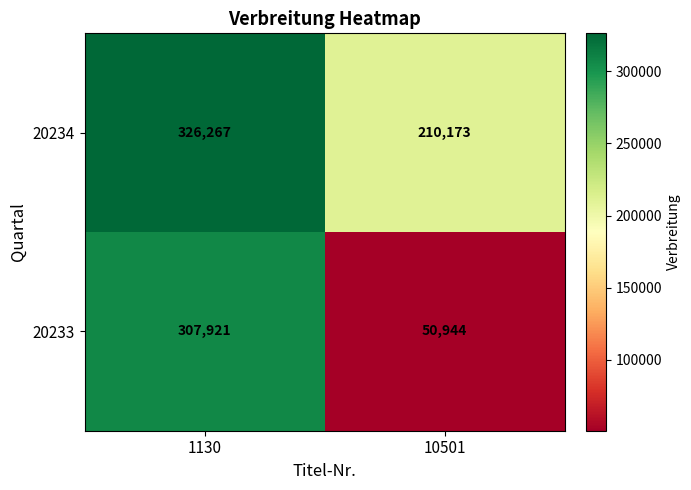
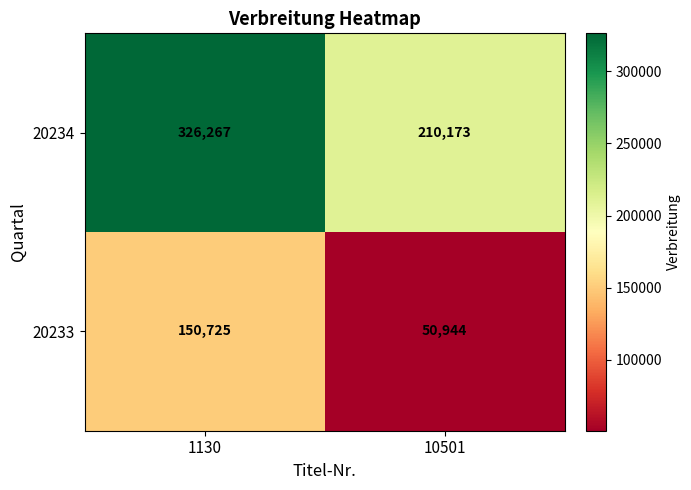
  {
    "20234": {
      "1130": "326,267",
      "10501": "210,173"
    },
    "20233": {
-     "1130": "307,921",
+     "1130": "150,725",
      "10501": "50,944"
    }
  }
